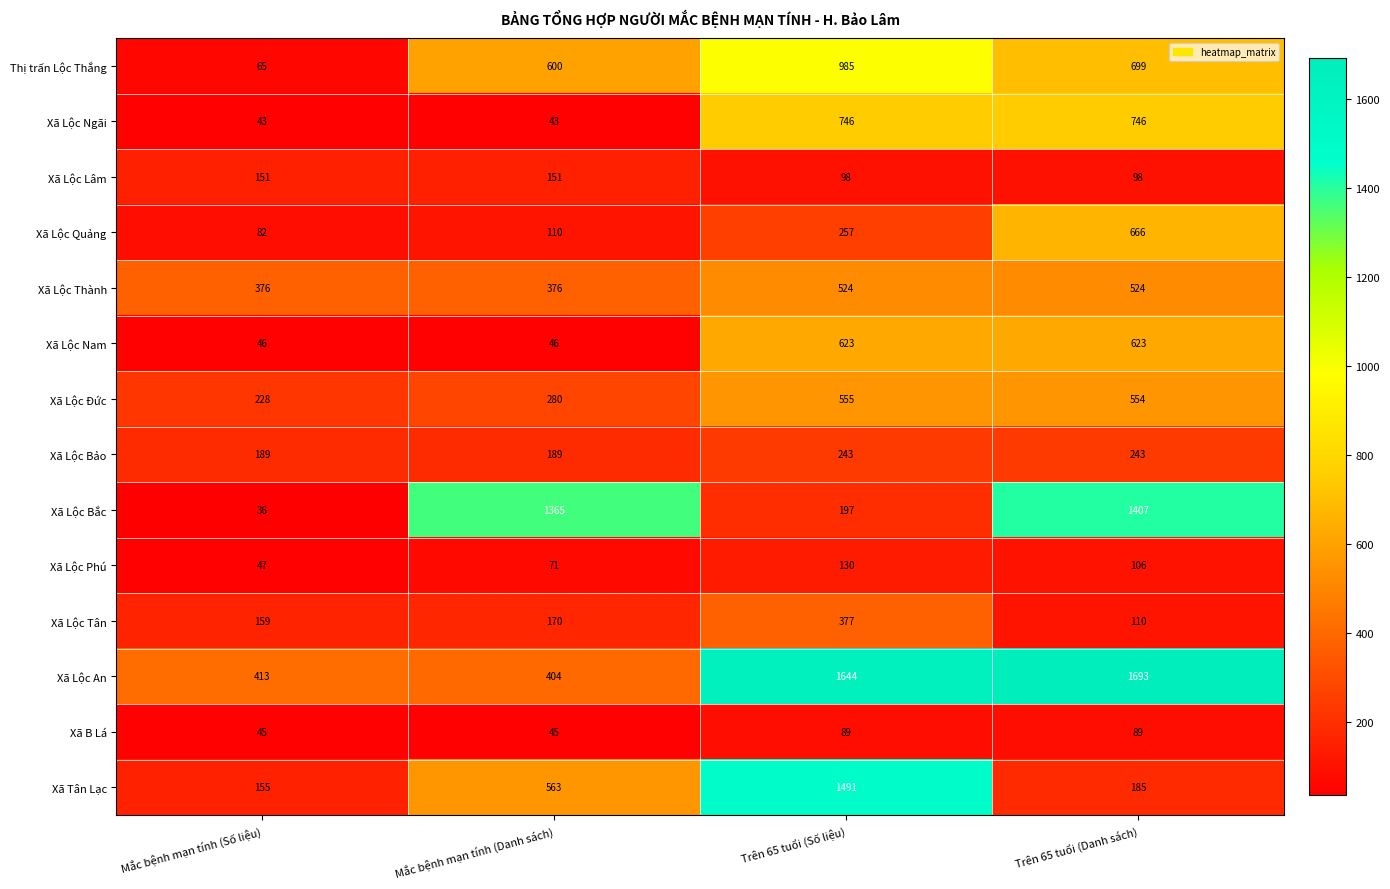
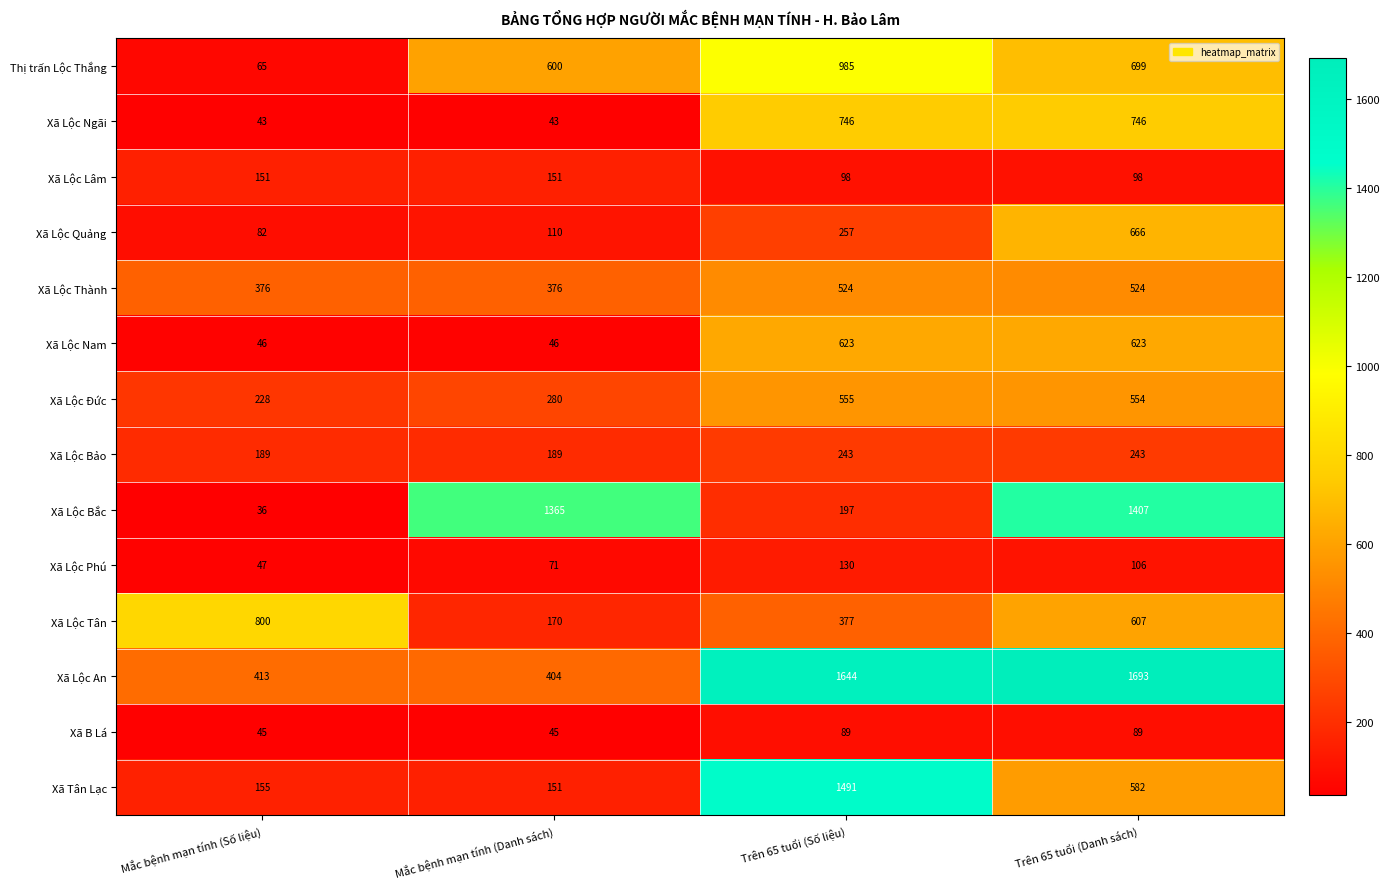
  {
    "Thị trấn Lộc Thắng": {
      "Mắc bệnh mạn tính (Số liệu)": 65,
      "Mắc bệnh mạn tính (Danh sách)": 600,
      "Trên 65 tuổi (Số liệu)": 985,
      "Trên 65 tuổi (Danh sách)": 699
    },
    "Xã Lộc Ngãi": {
      "Mắc bệnh mạn tính (Số liệu)": 43,
      "Mắc bệnh mạn tính (Danh sách)": 43,
      "Trên 65 tuổi (Số liệu)": 746,
      "Trên 65 tuổi (Danh sách)": 746
    },
    "Xã Lộc Lâm": {
      "Mắc bệnh mạn tính (Số liệu)": 151,
      "Mắc bệnh mạn tính (Danh sách)": 151,
      "Trên 65 tuổi (Số liệu)": 98,
      "Trên 65 tuổi (Danh sách)": 98
    },
    "Xã Lộc Quảng": {
      "Mắc bệnh mạn tính (Số liệu)": 82,
      "Mắc bệnh mạn tính (Danh sách)": 110,
      "Trên 65 tuổi (Số liệu)": 257,
      "Trên 65 tuổi (Danh sách)": 666
    },
    "Xã Lộc Thành": {
      "Mắc bệnh mạn tính (Số liệu)": 376,
      "Mắc bệnh mạn tính (Danh sách)": 376,
      "Trên 65 tuổi (Số liệu)": 524,
      "Trên 65 tuổi (Danh sách)": 524
    },
    "Xã Lộc Nam": {
      "Mắc bệnh mạn tính (Số liệu)": 46,
      "Mắc bệnh mạn tính (Danh sách)": 46,
      "Trên 65 tuổi (Số liệu)": 623,
      "Trên 65 tuổi (Danh sách)": 623
    },
    "Xã Lộc Đức": {
      "Mắc bệnh mạn tính (Số liệu)": 228,
      "Mắc bệnh mạn tính (Danh sách)": 280,
      "Trên 65 tuổi (Số liệu)": 555,
      "Trên 65 tuổi (Danh sách)": 554
    },
    "Xã Lộc Bảo": {
      "Mắc bệnh mạn tính (Số liệu)": 189,
      "Mắc bệnh mạn tính (Danh sách)": 189,
      "Trên 65 tuổi (Số liệu)": 243,
      "Trên 65 tuổi (Danh sách)": 243
    },
    "Xã Lộc Bắc": {
      "Mắc bệnh mạn tính (Số liệu)": 36,
      "Mắc bệnh mạn tính (Danh sách)": 1365,
      "Trên 65 tuổi (Số liệu)": 197,
      "Trên 65 tuổi (Danh sách)": 1407
    },
    "Xã Lộc Phú": {
      "Mắc bệnh mạn tính (Số liệu)": 47,
      "Mắc bệnh mạn tính (Danh sách)": 71,
      "Trên 65 tuổi (Số liệu)": 130,
      "Trên 65 tuổi (Danh sách)": 106
    },
    "Xã Lộc Tân": {
-     "Mắc bệnh mạn tính (Số liệu)": 159,
+     "Mắc bệnh mạn tính (Số liệu)": 800,
      "Mắc bệnh mạn tính (Danh sách)": 170,
      "Trên 65 tuổi (Số liệu)": 377,
-     "Trên 65 tuổi (Danh sách)": 110
+     "Trên 65 tuổi (Danh sách)": 607
    },
    "Xã Lộc An": {
      "Mắc bệnh mạn tính (Số liệu)": 413,
      "Mắc bệnh mạn tính (Danh sách)": 404,
      "Trên 65 tuổi (Số liệu)": 1644,
      "Trên 65 tuổi (Danh sách)": 1693
    },
    "Xã B Lá": {
      "Mắc bệnh mạn tính (Số liệu)": 45,
      "Mắc bệnh mạn tính (Danh sách)": 45,
      "Trên 65 tuổi (Số liệu)": 89,
      "Trên 65 tuổi (Danh sách)": 89
    },
    "Xã Tân Lạc": {
      "Mắc bệnh mạn tính (Số liệu)": 155,
-     "Mắc bệnh mạn tính (Danh sách)": 563,
+     "Mắc bệnh mạn tính (Danh sách)": 151,
      "Trên 65 tuổi (Số liệu)": 1491,
-     "Trên 65 tuổi (Danh sách)": 185
+     "Trên 65 tuổi (Danh sách)": 582
    }
  }
